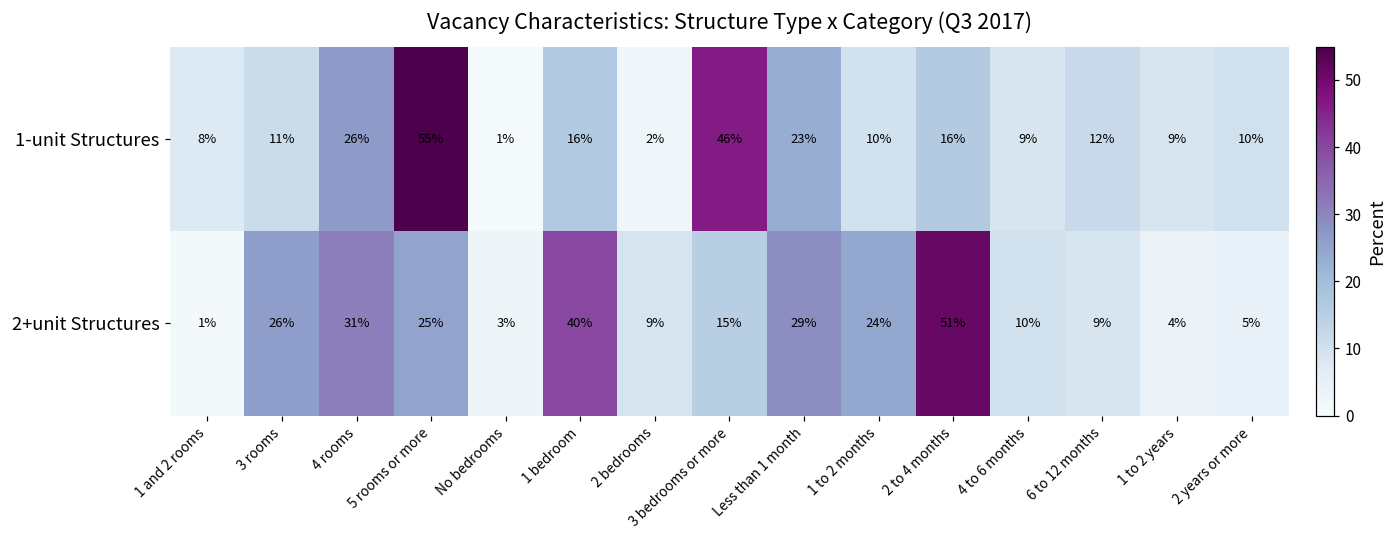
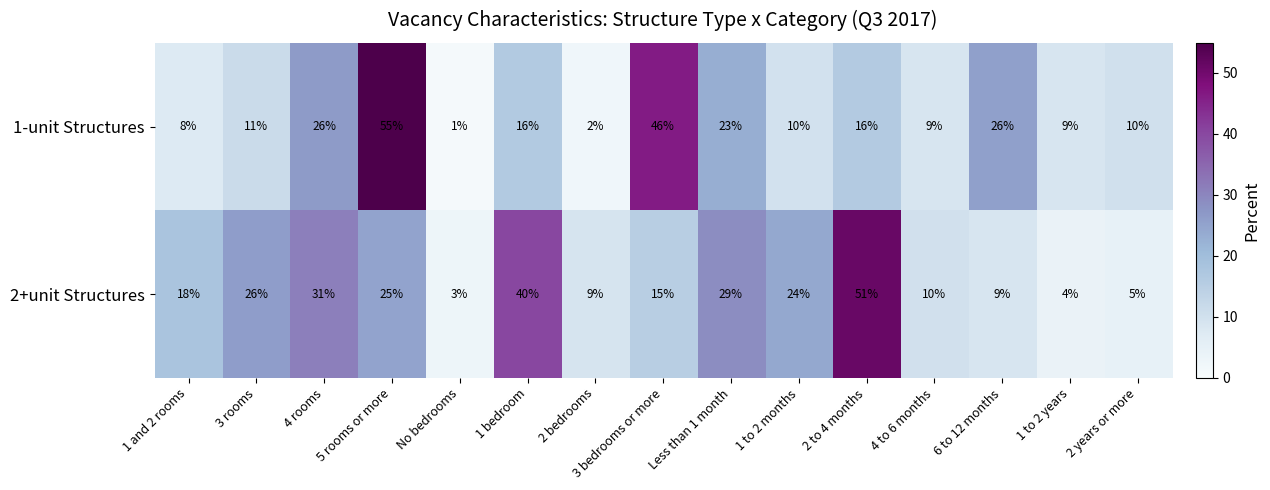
  {
    "1-unit Structures": {
      "1 and 2 rooms": "8%",
      "3 rooms": "11%",
      "4 rooms": "26%",
      "5 rooms or more": "55%",
      "No bedrooms": "1%",
      "1 bedroom": "16%",
      "2 bedrooms": "2%",
      "3 bedrooms or more": "46%",
      "Less than 1 month": "23%",
      "1 to 2 months": "10%",
      "2 to 4 months": "16%",
      "4 to 6 months": "9%",
-     "6 to 12 months": "12%",
+     "6 to 12 months": "26%",
      "1 to 2 years": "9%",
      "2 years or more": "10%"
    },
    "2+unit Structures": {
-     "1 and 2 rooms": "1%",
+     "1 and 2 rooms": "18%",
      "3 rooms": "26%",
      "4 rooms": "31%",
      "5 rooms or more": "25%",
      "No bedrooms": "3%",
      "1 bedroom": "40%",
      "2 bedrooms": "9%",
      "3 bedrooms or more": "15%",
      "Less than 1 month": "29%",
      "1 to 2 months": "24%",
      "2 to 4 months": "51%",
      "4 to 6 months": "10%",
      "6 to 12 months": "9%",
      "1 to 2 years": "4%",
      "2 years or more": "5%"
    }
  }
